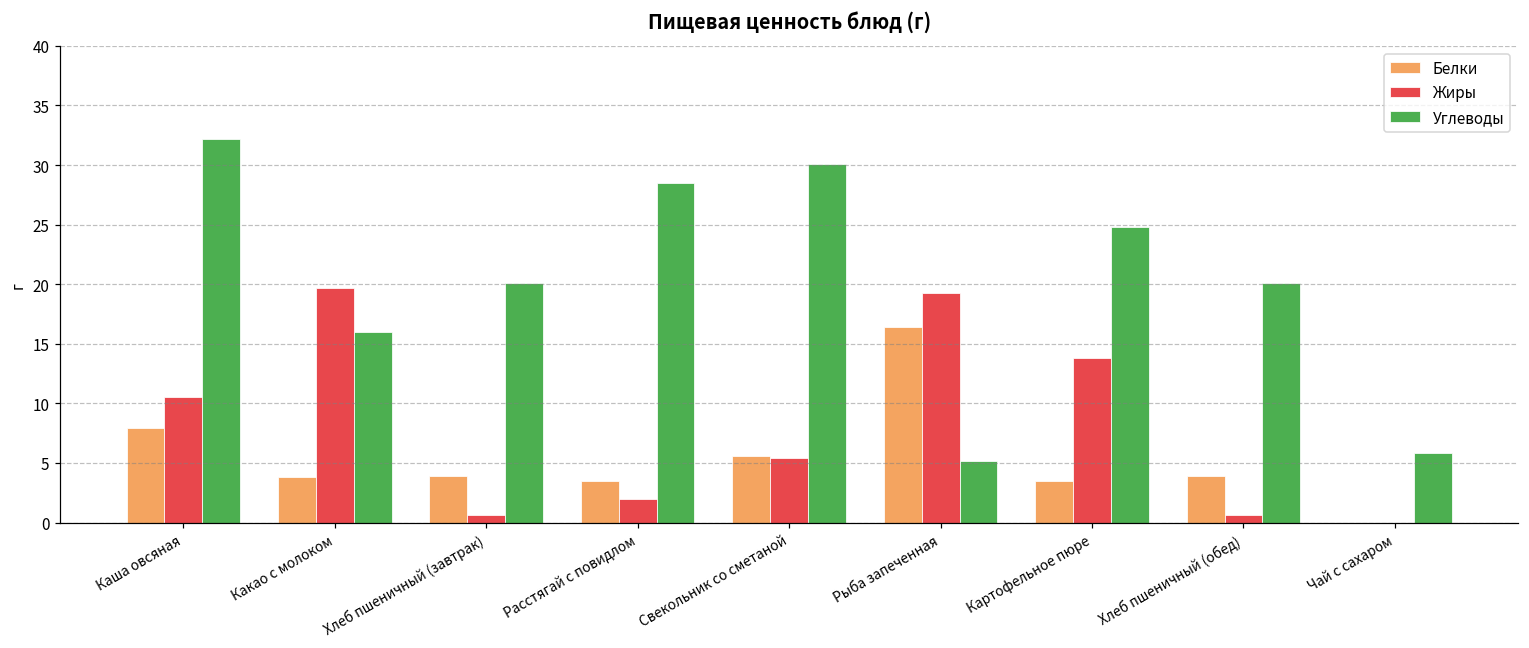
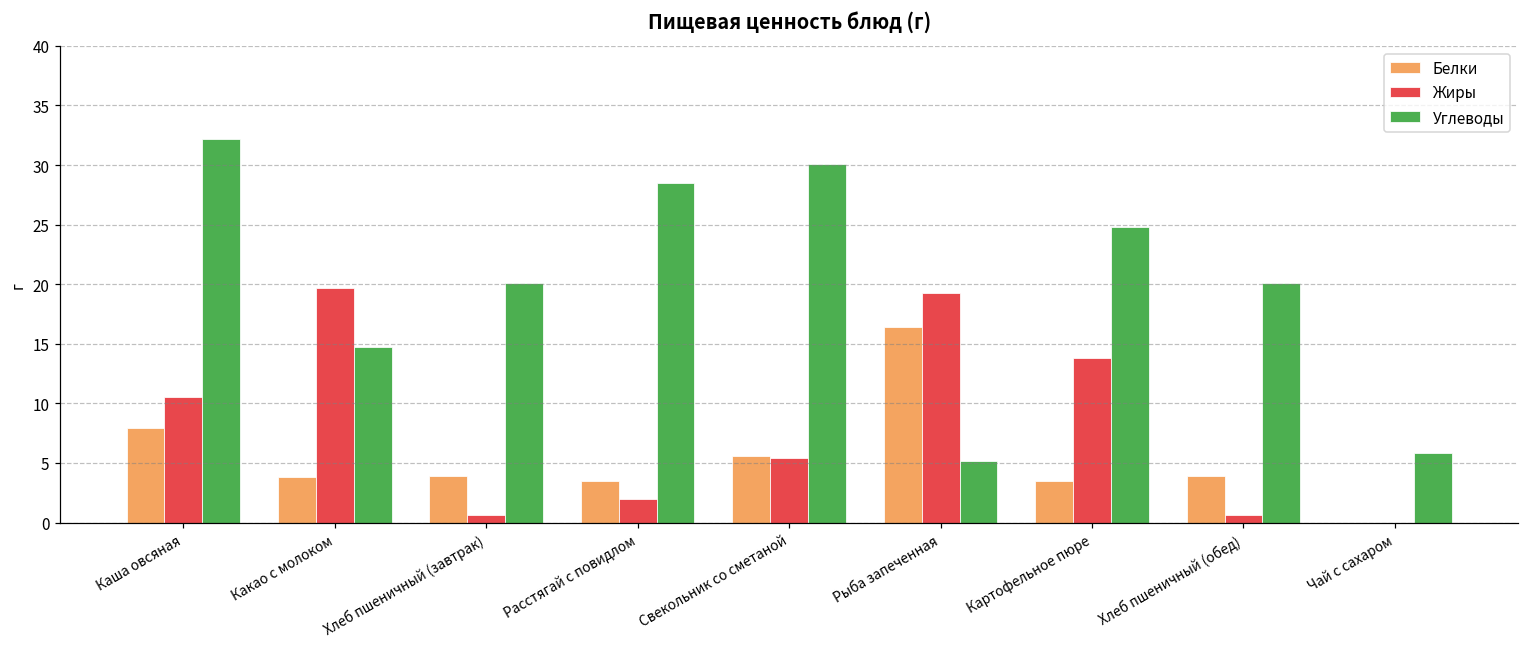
  {
    "Белки": {
      "Каша овсяная": 7.9,
      "Какао с молоком": 3.8,
      "Хлеб пшеничный (завтрак)": 3.9,
      "Расстягай с повидлом": 3.5,
      "Свекольник со сметаной": 5.6,
      "Рыба запеченная": 16.4,
      "Картофельное пюре": 3.5,
      "Хлеб пшеничный (обед)": 3.9,
      "Чай с сахаром": 0.0
    },
    "Жиры": {
      "Каша овсяная": 10.5,
      "Какао с молоком": 19.7,
      "Хлеб пшеничный (завтрак)": 0.6,
      "Расстягай с повидлом": 2.0,
      "Свекольник со сметаной": 5.4,
      "Рыба запеченная": 19.3,
      "Картофельное пюре": 13.8,
      "Хлеб пшеничный (обед)": 0.6,
      "Чай с сахаром": 0.0
    },
    "Углеводы": {
      "Каша овсяная": 32.2,
-     "Какао с молоком": 16.0,
+     "Какао с молоком": 14.7,
      "Хлеб пшеничный (завтрак)": 20.1,
      "Расстягай с повидлом": 28.5,
      "Свекольник со сметаной": 30.1,
      "Рыба запеченная": 5.2,
      "Картофельное пюре": 24.8,
      "Хлеб пшеничный (обед)": 20.1,
      "Чай с сахаром": 5.8
    }
  }
